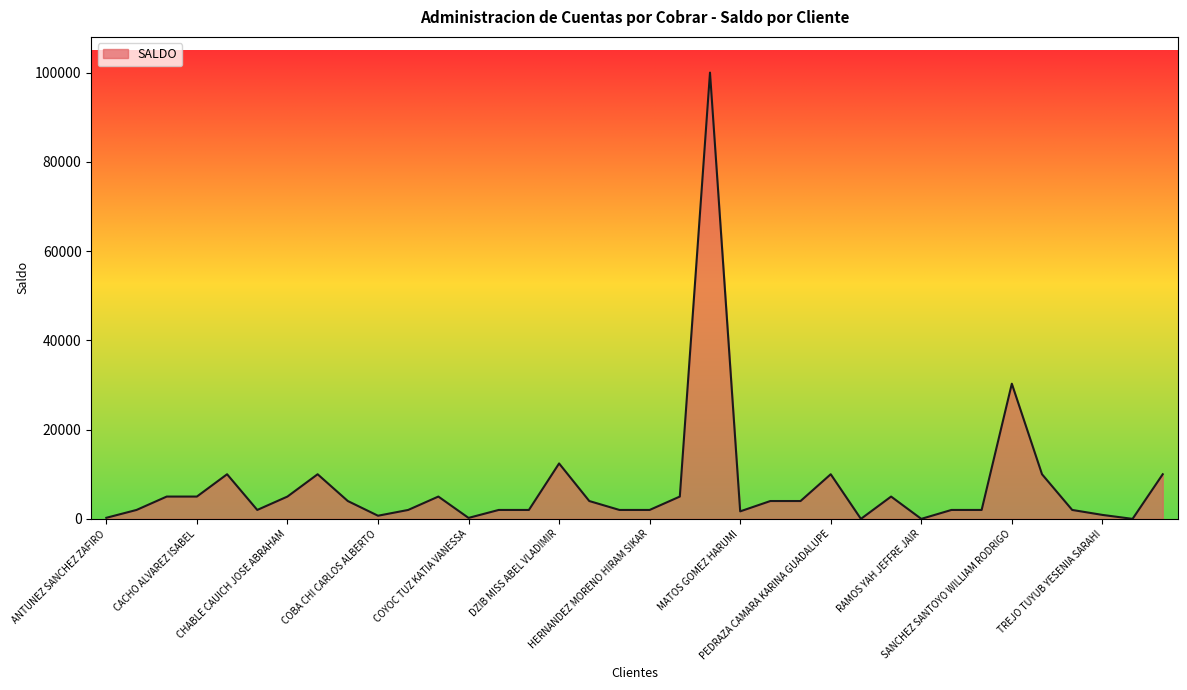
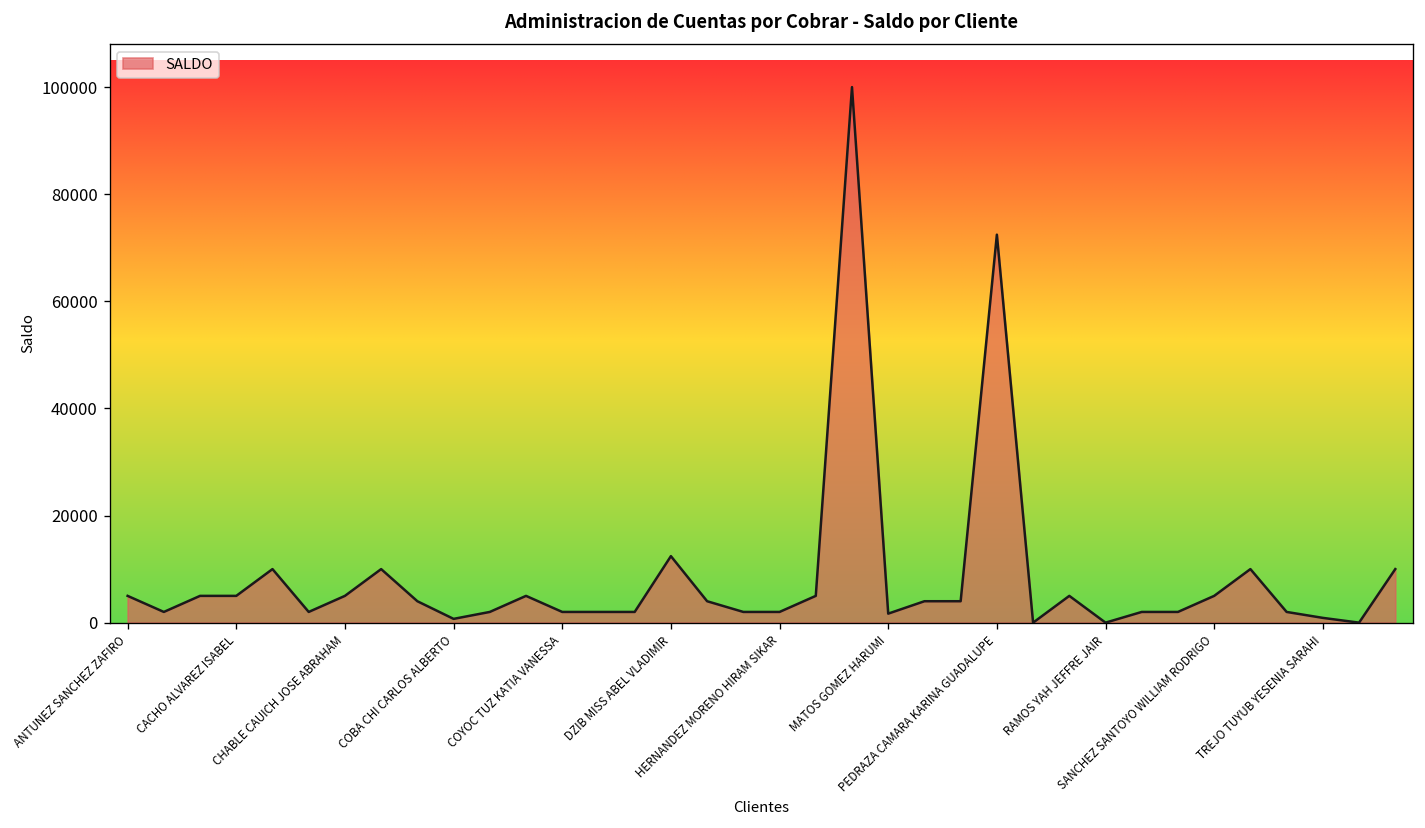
  {
-   "ANTUNEZ SANCHEZ ZAFIRO": 0,
+   "ANTUNEZ SANCHEZ ZAFIRO": 5000,
    "CACHO ALVAREZ ISABEL": 5000,
    "CHABLE CAUICH JOSE ABRAHAM": 5000,
    "COBA CHI CARLOS ALBERTO": 1000,
-   "COYOC TUZ KATIA VANESSA": 0,
+   "COYOC TUZ KATIA VANESSA": 2000,
    "DZIB MISS ABEL VLADIMIR": 12000,
    "HERNANDEZ MORENO HIRAM SIKAR": 2000,
    "MATOS GOMEZ HARUMI": 2000,
-   "PEDRAZA CAMARA KARINA GUADALUPE": 10000,
+   "PEDRAZA CAMARA KARINA GUADALUPE": 72000,
    "RAMOS YAH JEFFRE JAIR": 0,
-   "SANCHEZ SANTOYO WILLIAM RODRIGO": 30000,
+   "SANCHEZ SANTOYO WILLIAM RODRIGO": 5000,
    "TREJO TUYUB YESENIA SARAHI": 1000
  }
